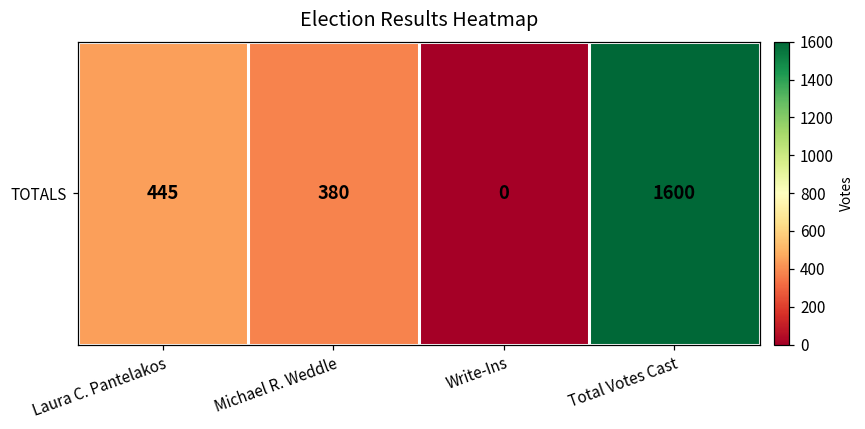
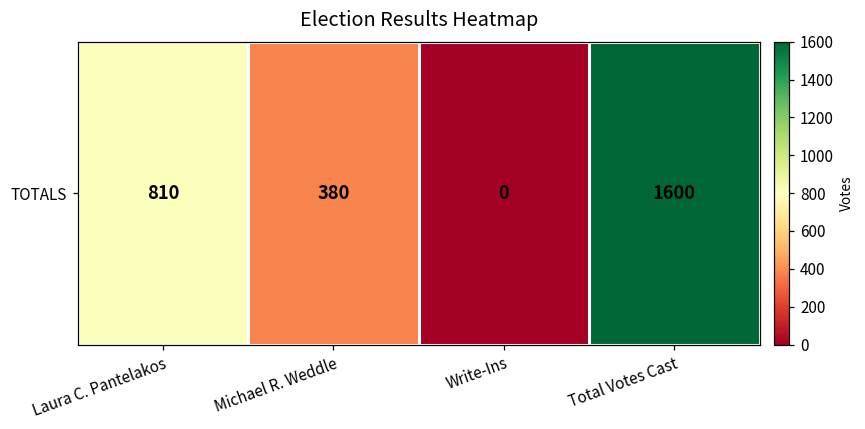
  {
    "TOTALS": {
-     "Laura C. Pantelakos": 445,
+     "Laura C. Pantelakos": 810,
      "Michael R. Weddle": 380,
      "Write-Ins": 0,
      "Total Votes Cast": 1600
    }
  }
